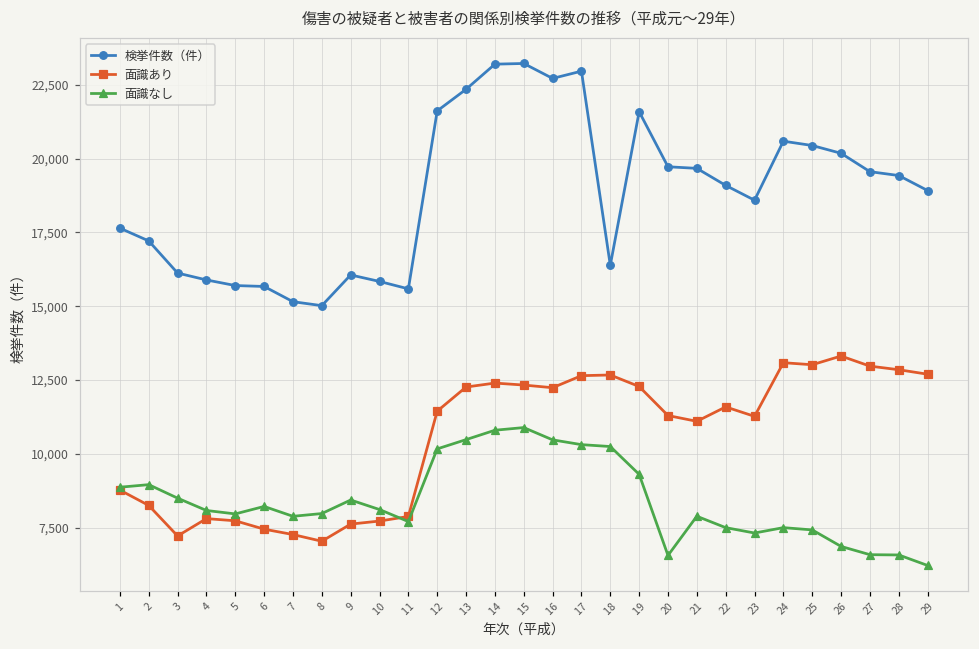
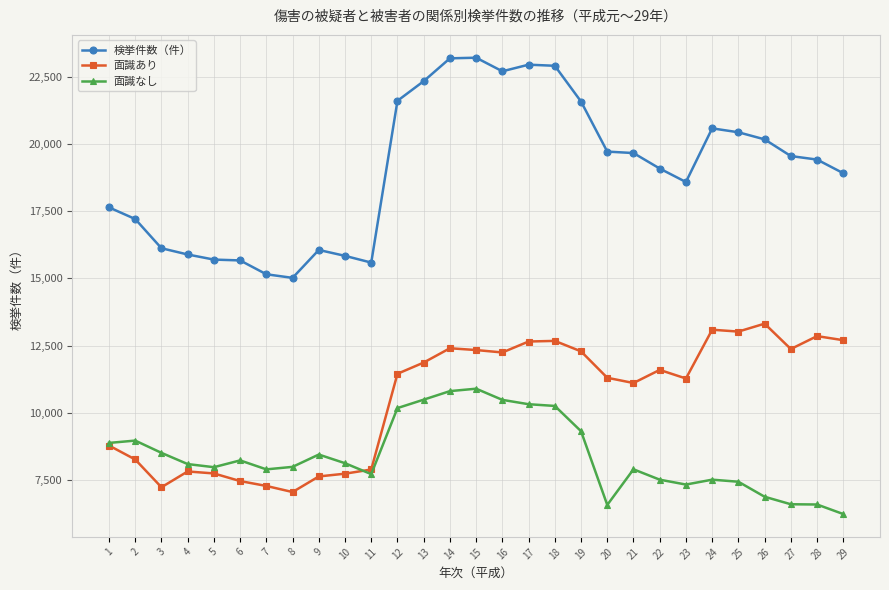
  {
    "検挙件数（件）": {
      "1": "17,600",
      "2": "17,200",
      "3": "16,100",
      "4": "15,900",
      "5": "15,700",
      "6": "15,700",
      "7": "15,200",
      "8": "15,000",
      "9": "16,100",
      "10": "15,800",
      "11": "15,600",
      "12": "21,600",
      "13": "22,300",
      "14": "23,200",
      "15": "23,200",
      "16": "22,700",
      "17": "23,000",
-     "18": "16,400",
+     "18": "22,900",
      "19": "21,600",
      "20": "19,700",
      "21": "19,700",
      "22": "19,100",
      "23": "18,600",
      "24": "20,600",
      "25": "20,400",
      "26": "20,200",
      "27": "19,600",
      "28": "19,400",
      "29": "18,900"
    },
    "面識あり": {
      "1": "8,800",
      "2": "8,300",
      "3": "7,200",
      "4": "7,800",
      "5": "7,700",
      "6": "7,500",
      "7": "7,300",
      "8": "7,000",
      "9": "7,600",
      "10": "7,700",
      "11": "7,900",
      "12": "11,400",
-     "13": "12,300",
+     "13": "11,900",
      "14": "12,400",
      "15": "12,300",
      "16": "12,200",
      "17": "12,600",
      "18": "12,700",
      "19": "12,300",
      "20": "11,300",
      "21": "11,100",
      "22": "11,600",
      "23": "11,300",
      "24": "13,100",
      "25": "13,000",
      "26": "13,300",
-     "27": "13,000",
+     "27": "12,400",
      "28": "12,900",
      "29": "12,700"
    },
    "面識なし": {
      "1": "8,900",
      "2": "9,000",
      "3": "8,500",
      "4": "8,100",
      "5": "8,000",
      "6": "8,200",
      "7": "7,900",
      "8": "8,000",
      "9": "8,400",
      "10": "8,100",
      "11": "7,700",
      "12": "10,200",
      "13": "10,500",
      "14": "10,800",
      "15": "10,900",
      "16": "10,500",
      "17": "10,300",
      "18": "10,200",
      "19": "9,300",
      "20": "6,600",
      "21": "7,900",
      "22": "7,500",
      "23": "7,300",
      "24": "7,500",
      "25": "7,400",
      "26": "6,900",
      "27": "6,600",
      "28": "6,600",
      "29": "6,200"
    }
  }
